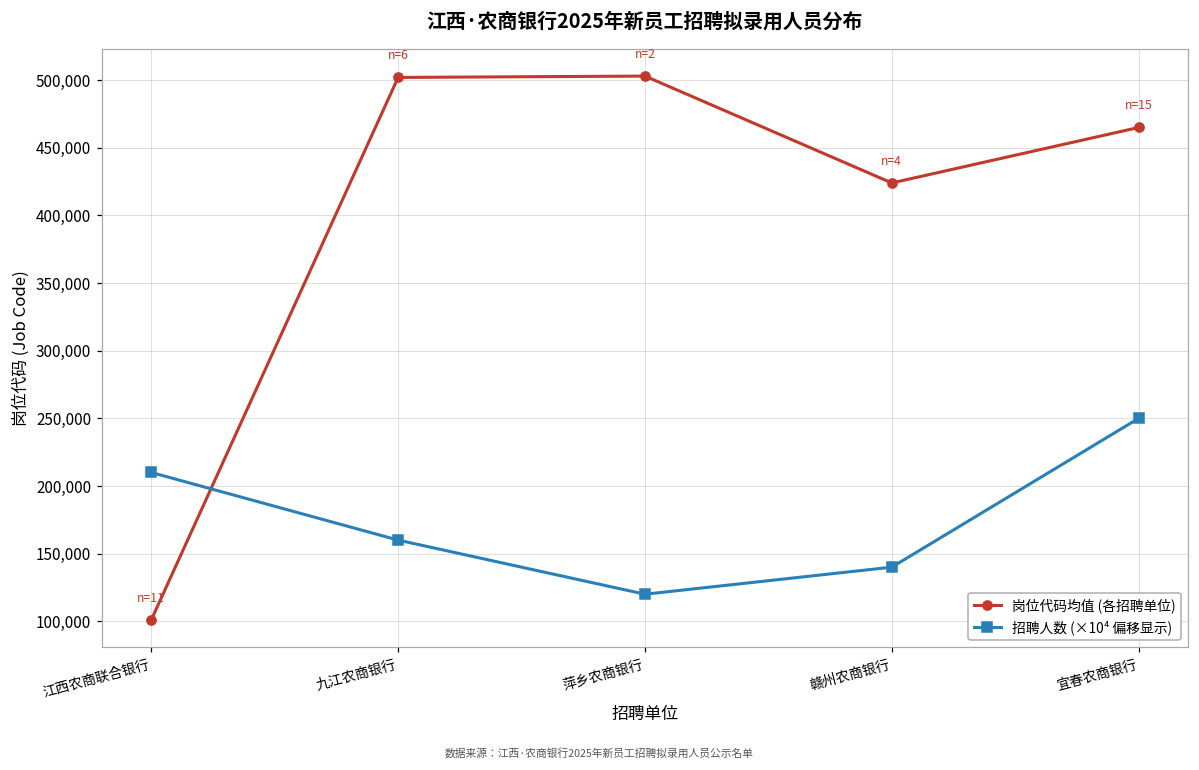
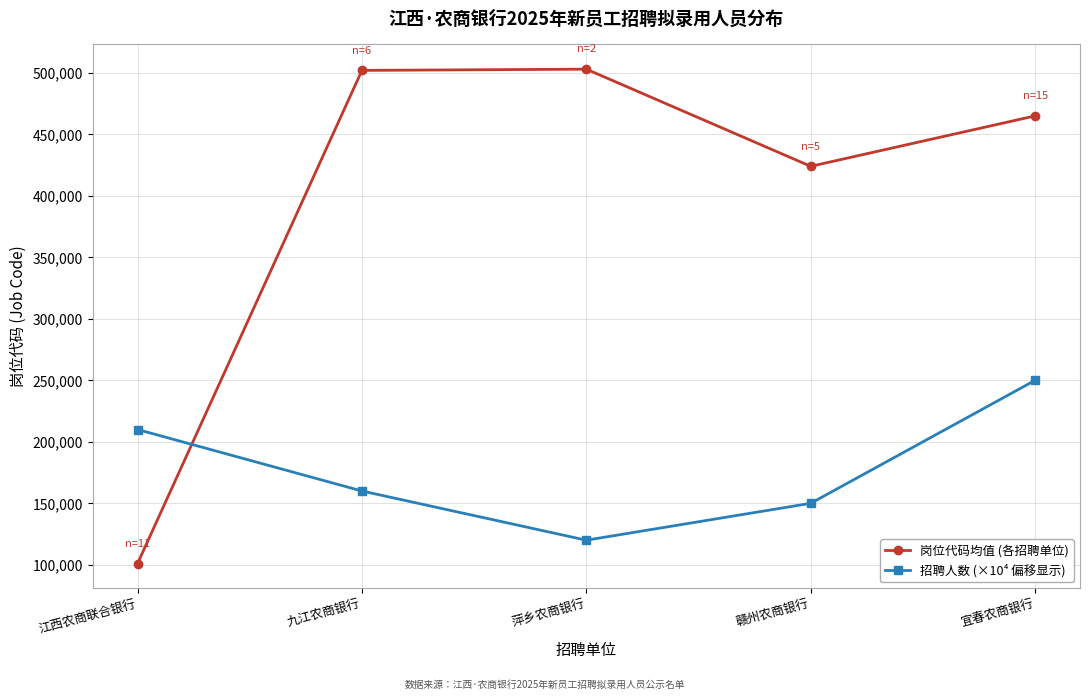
  {
    "招聘人数 (×10⁴ 偏移显示)": {
-     "赣州农商银行": 4
+     "赣州农商银行": 5
    }
  }
